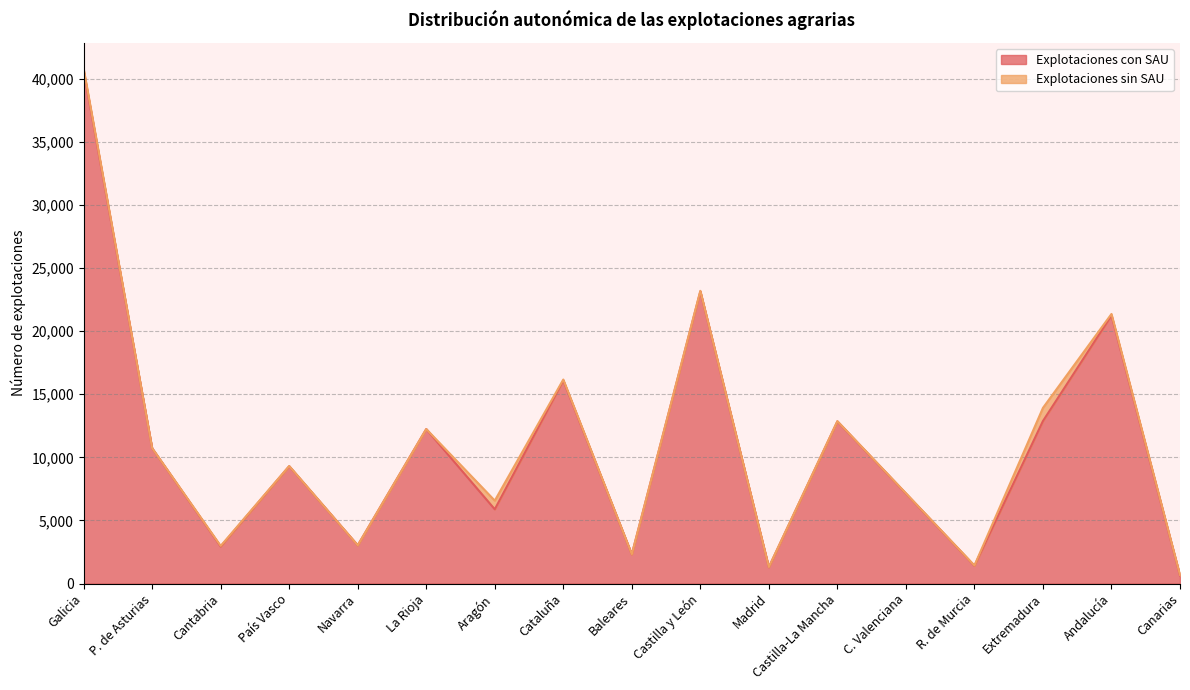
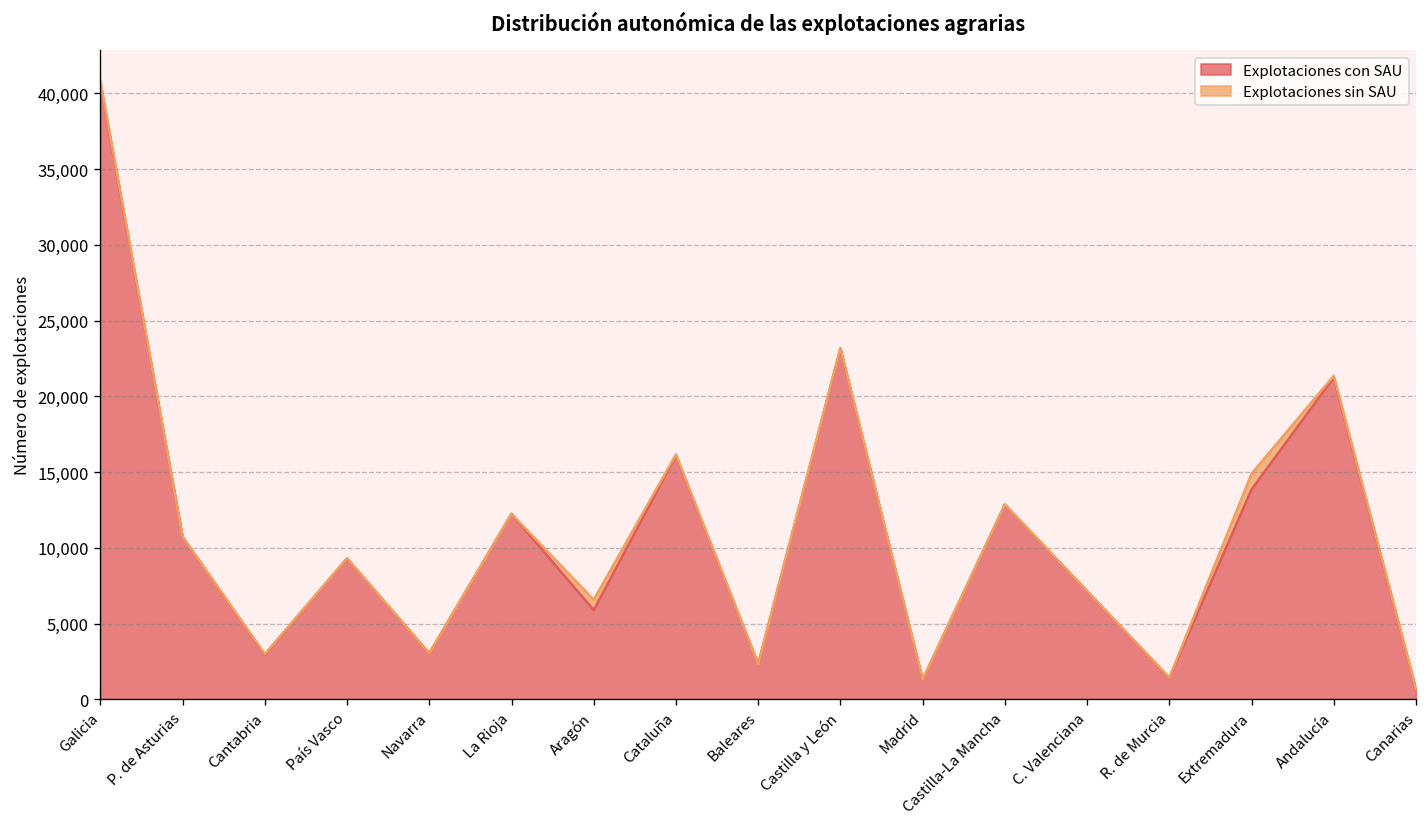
  {
    "Explotaciones con SAU": {
      "Aragón": "5,900",
-     "Extremadura": "12,900"
+     "Extremadura": "13,900"
    },
    "Explotaciones sin SAU": {
      "Aragón": "700",
      "Extremadura": "1,000"
    }
  }
